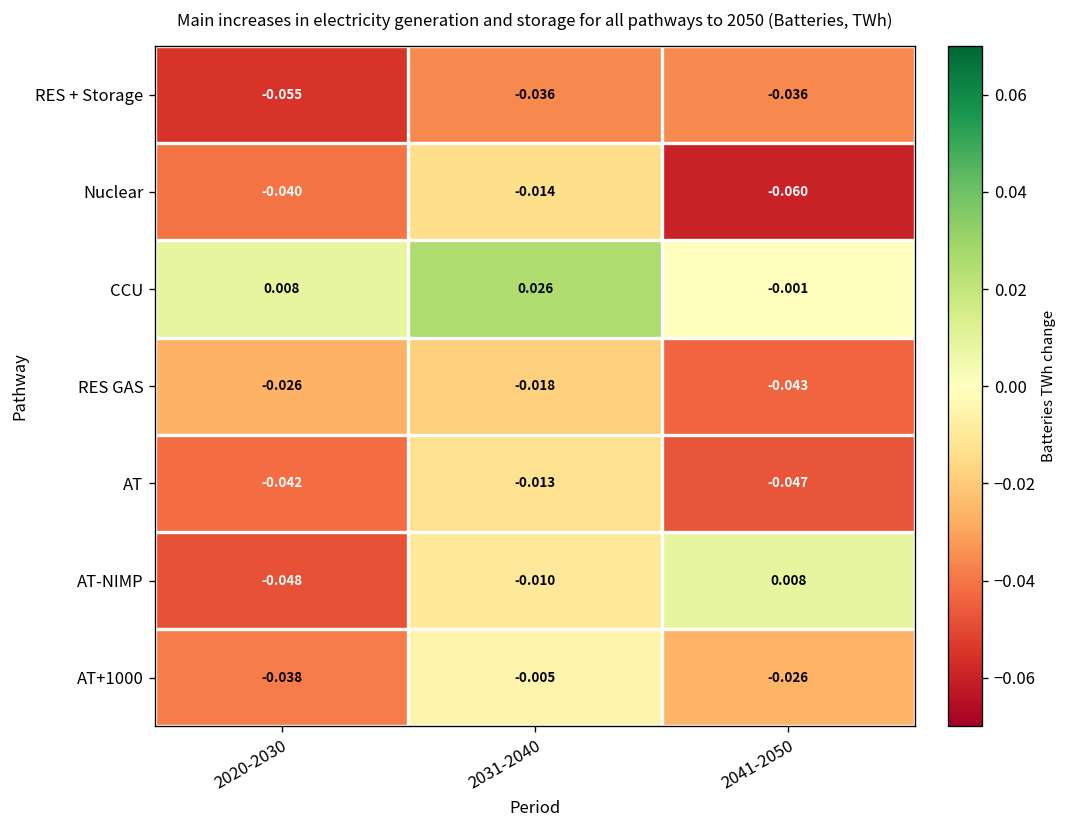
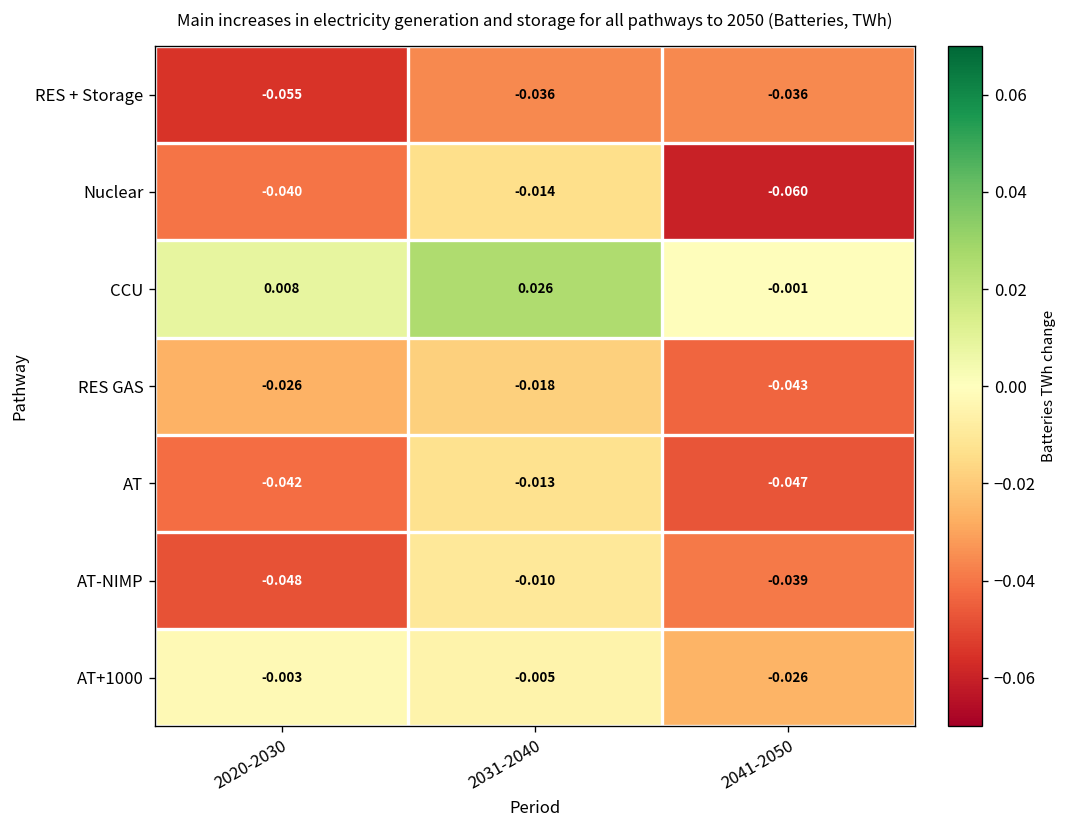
  {
    "RES + Storage": {
      "2020-2030": -0.055,
      "2031-2040": -0.036,
      "2041-2050": -0.036
    },
    "Nuclear": {
      "2020-2030": -0.040,
      "2031-2040": -0.014,
      "2041-2050": -0.060
    },
    "CCU": {
      "2020-2030": 0.008,
      "2031-2040": 0.026,
      "2041-2050": -0.001
    },
    "RES GAS": {
      "2020-2030": -0.026,
      "2031-2040": -0.018,
      "2041-2050": -0.043
    },
    "AT": {
      "2020-2030": -0.042,
      "2031-2040": -0.013,
      "2041-2050": -0.047
    },
    "AT-NIMP": {
      "2020-2030": -0.048,
      "2031-2040": -0.010,
-     "2041-2050": 0.008
+     "2041-2050": -0.039
    },
    "AT+1000": {
-     "2020-2030": -0.038,
+     "2020-2030": -0.003,
      "2031-2040": -0.005,
      "2041-2050": -0.026
    }
  }
